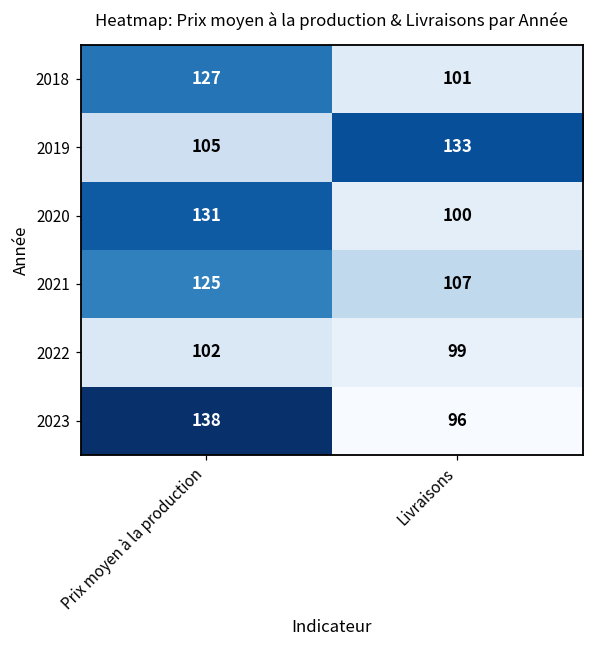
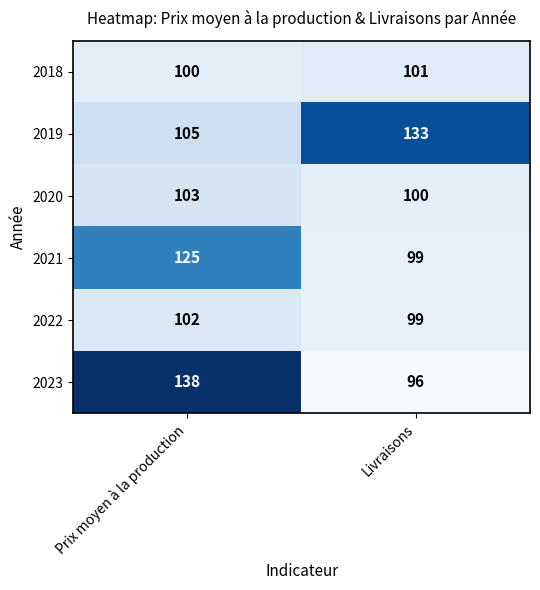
  {
    "2018": {
-     "Prix moyen à la production": 127,
+     "Prix moyen à la production": 100,
      "Livraisons": 101
    },
    "2019": {
      "Prix moyen à la production": 105,
      "Livraisons": 133
    },
    "2020": {
-     "Prix moyen à la production": 131,
+     "Prix moyen à la production": 103,
      "Livraisons": 100
    },
    "2021": {
      "Prix moyen à la production": 125,
-     "Livraisons": 107
+     "Livraisons": 99
    },
    "2022": {
      "Prix moyen à la production": 102,
      "Livraisons": 99
    },
    "2023": {
      "Prix moyen à la production": 138,
      "Livraisons": 96
    }
  }
